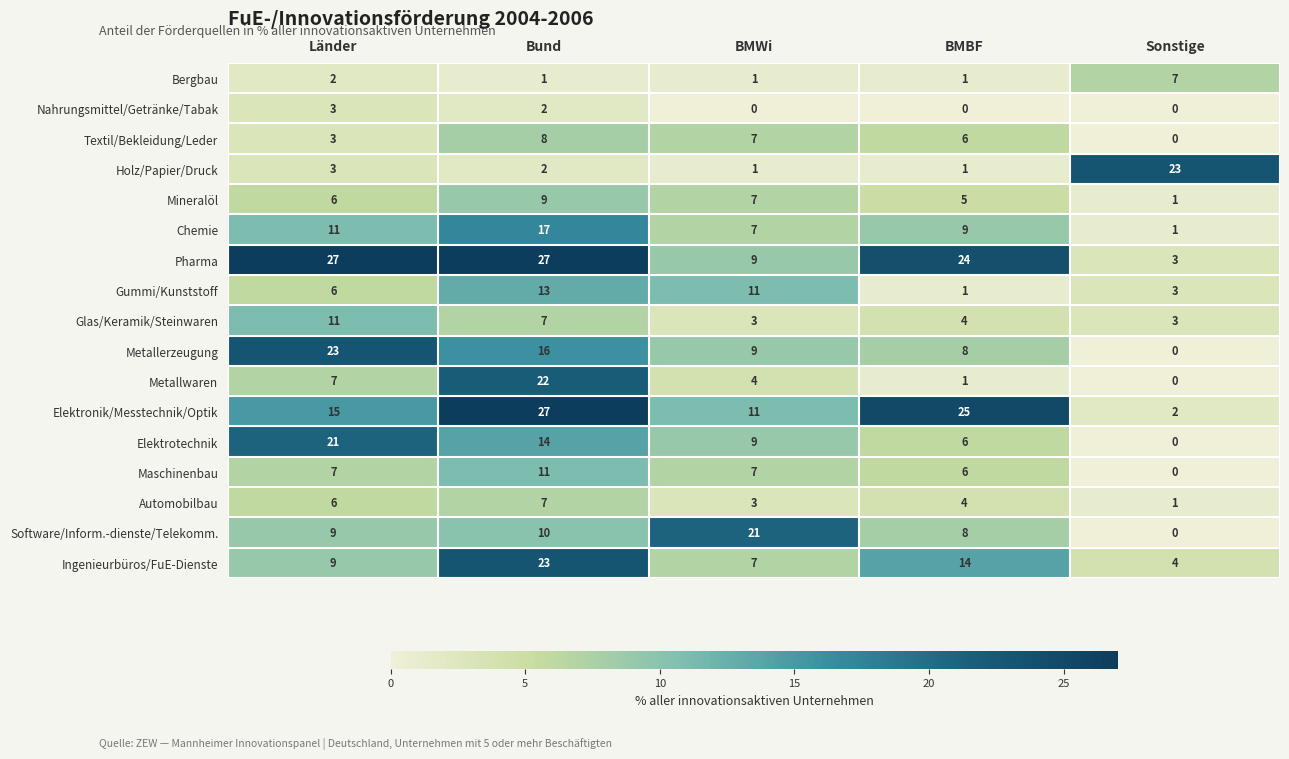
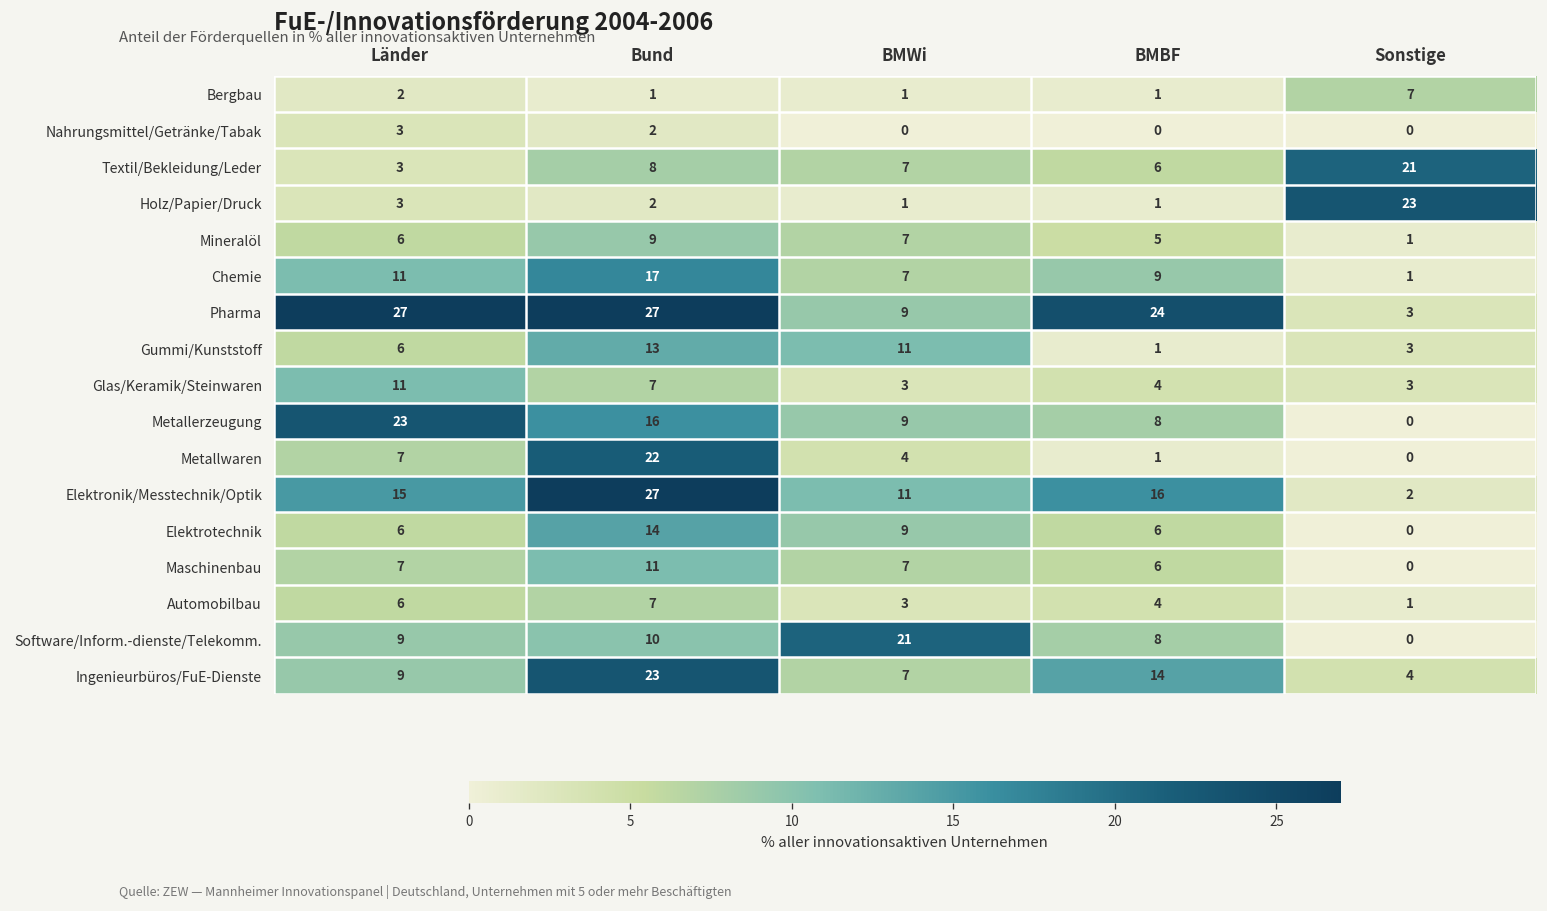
  {
    "Bergbau": {
      "Länder": 2,
      "Bund": 1,
      "BMWi": 1,
      "BMBF": 1,
      "Sonstige": 7
    },
    "Nahrungsmittel/Getränke/Tabak": {
      "Länder": 3,
      "Bund": 2,
      "BMWi": 0,
      "BMBF": 0,
      "Sonstige": 0
    },
    "Textil/Bekleidung/Leder": {
      "Länder": 3,
      "Bund": 8,
      "BMWi": 7,
      "BMBF": 6,
-     "Sonstige": 0
+     "Sonstige": 21
    },
    "Holz/Papier/Druck": {
      "Länder": 3,
      "Bund": 2,
      "BMWi": 1,
      "BMBF": 1,
      "Sonstige": 23
    },
    "Mineralöl": {
      "Länder": 6,
      "Bund": 9,
      "BMWi": 7,
      "BMBF": 5,
      "Sonstige": 1
    },
    "Chemie": {
      "Länder": 11,
      "Bund": 17,
      "BMWi": 7,
      "BMBF": 9,
      "Sonstige": 1
    },
    "Pharma": {
      "Länder": 27,
      "Bund": 27,
      "BMWi": 9,
      "BMBF": 24,
      "Sonstige": 3
    },
    "Gummi/Kunststoff": {
      "Länder": 6,
      "Bund": 13,
      "BMWi": 11,
      "BMBF": 1,
      "Sonstige": 3
    },
    "Glas/Keramik/Steinwaren": {
      "Länder": 11,
      "Bund": 7,
      "BMWi": 3,
      "BMBF": 4,
      "Sonstige": 3
    },
    "Metallerzeugung": {
      "Länder": 23,
      "Bund": 16,
      "BMWi": 9,
      "BMBF": 8,
      "Sonstige": 0
    },
    "Metallwaren": {
      "Länder": 7,
      "Bund": 22,
      "BMWi": 4,
      "BMBF": 1,
      "Sonstige": 0
    },
    "Elektronik/Messtechnik/Optik": {
      "Länder": 15,
      "Bund": 27,
      "BMWi": 11,
-     "BMBF": 25,
+     "BMBF": 16,
      "Sonstige": 2
    },
    "Elektrotechnik": {
-     "Länder": 21,
+     "Länder": 6,
      "Bund": 14,
      "BMWi": 9,
      "BMBF": 6,
      "Sonstige": 0
    },
    "Maschinenbau": {
      "Länder": 7,
      "Bund": 11,
      "BMWi": 7,
      "BMBF": 6,
      "Sonstige": 0
    },
    "Automobilbau": {
      "Länder": 6,
      "Bund": 7,
      "BMWi": 3,
      "BMBF": 4,
      "Sonstige": 1
    },
    "Software/Inform.-dienste/Telekomm.": {
      "Länder": 9,
      "Bund": 10,
      "BMWi": 21,
      "BMBF": 8,
      "Sonstige": 0
    },
    "Ingenieurbüros/FuE-Dienste": {
      "Länder": 9,
      "Bund": 23,
      "BMWi": 7,
      "BMBF": 14,
      "Sonstige": 4
    }
  }
